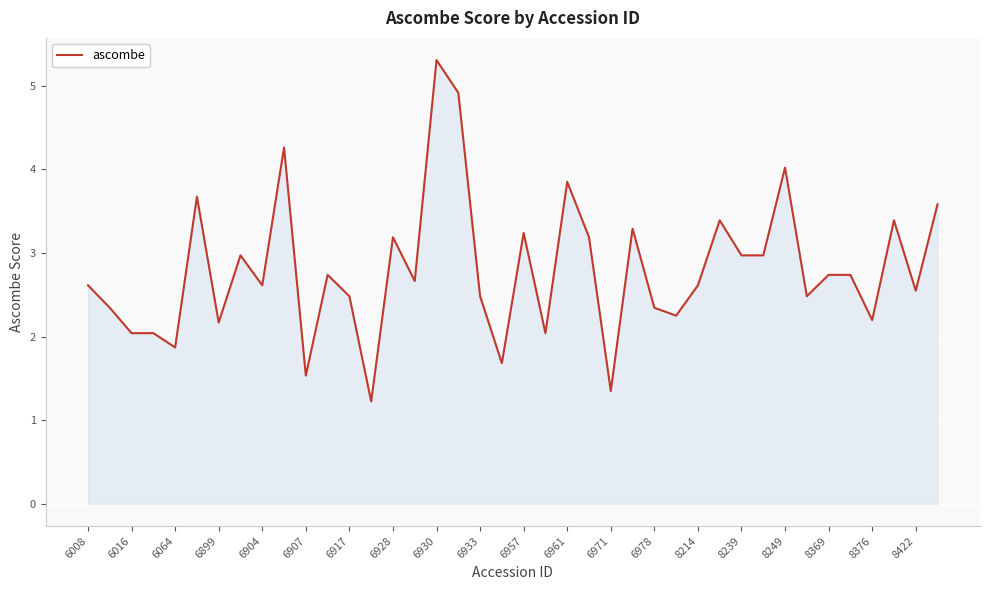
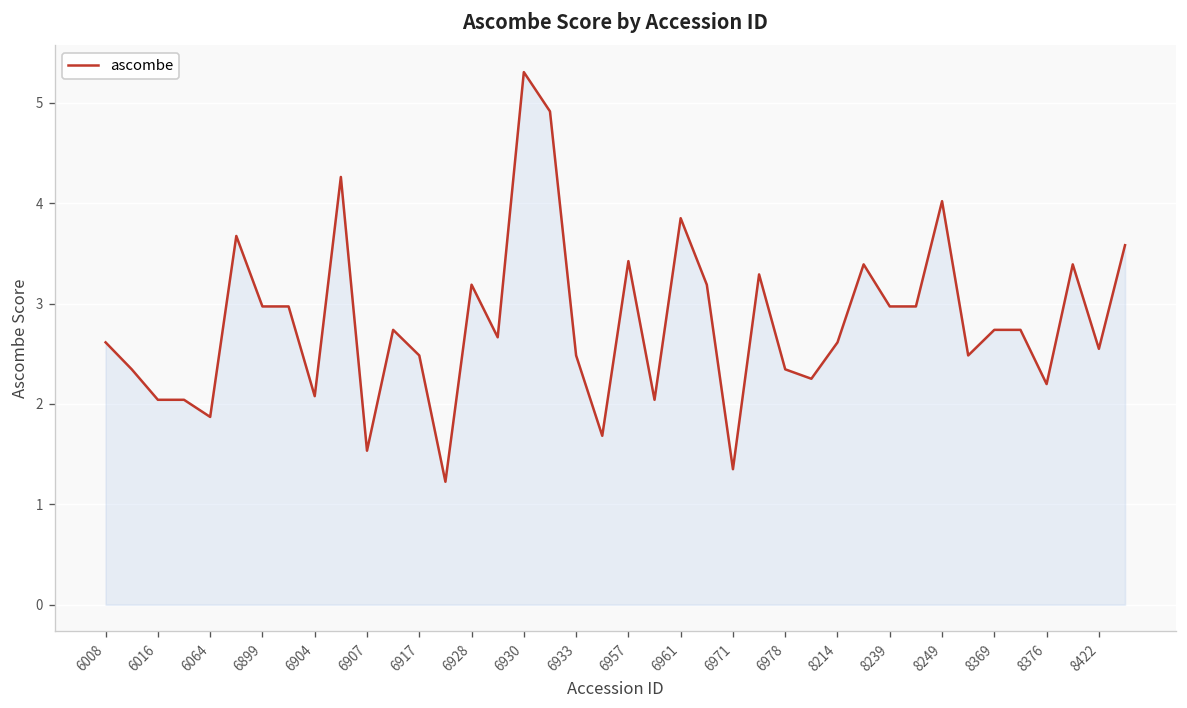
  {
    "6008": 2.6,
    "6016": 2.0,
    "6064": 1.9,
-   "6899": 2.2,
-   "6904": 2.6,
+   "6899": 3.0,
+   "6904": 2.1,
    "6907": 1.5,
    "6917": 2.5,
    "6928": 3.2,
    "6930": 5.3,
    "6933": 2.5,
-   "6957": 3.2,
+   "6957": 3.4,
    "6961": 3.9,
    "6971": 1.3,
    "6978": 2.3,
    "8214": 2.6,
    "8239": 3.0,
    "8249": 4.0,
    "8369": 2.7,
    "8376": 2.2,
    "8422": 2.5
  }
